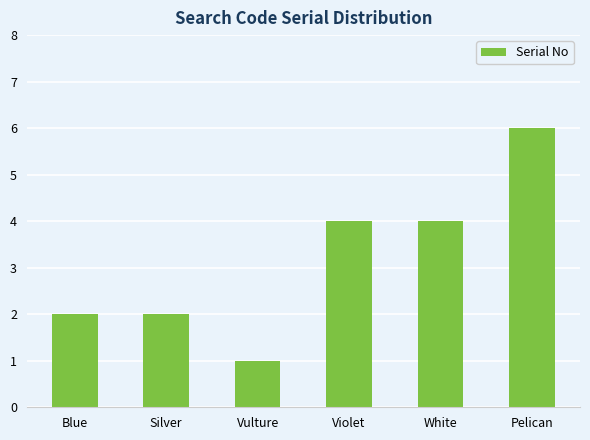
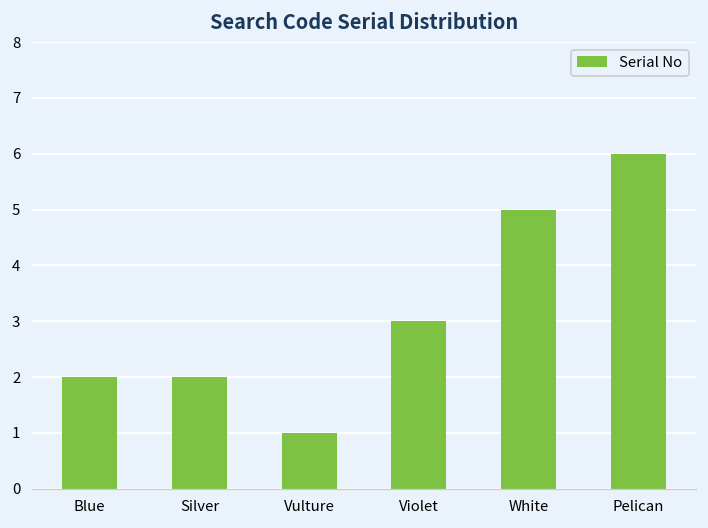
  {
    "Blue": 2,
    "Silver": 2,
    "Vulture": 1,
-   "Violet": 4,
-   "White": 4,
+   "Violet": 3,
+   "White": 5,
    "Pelican": 6
  }
